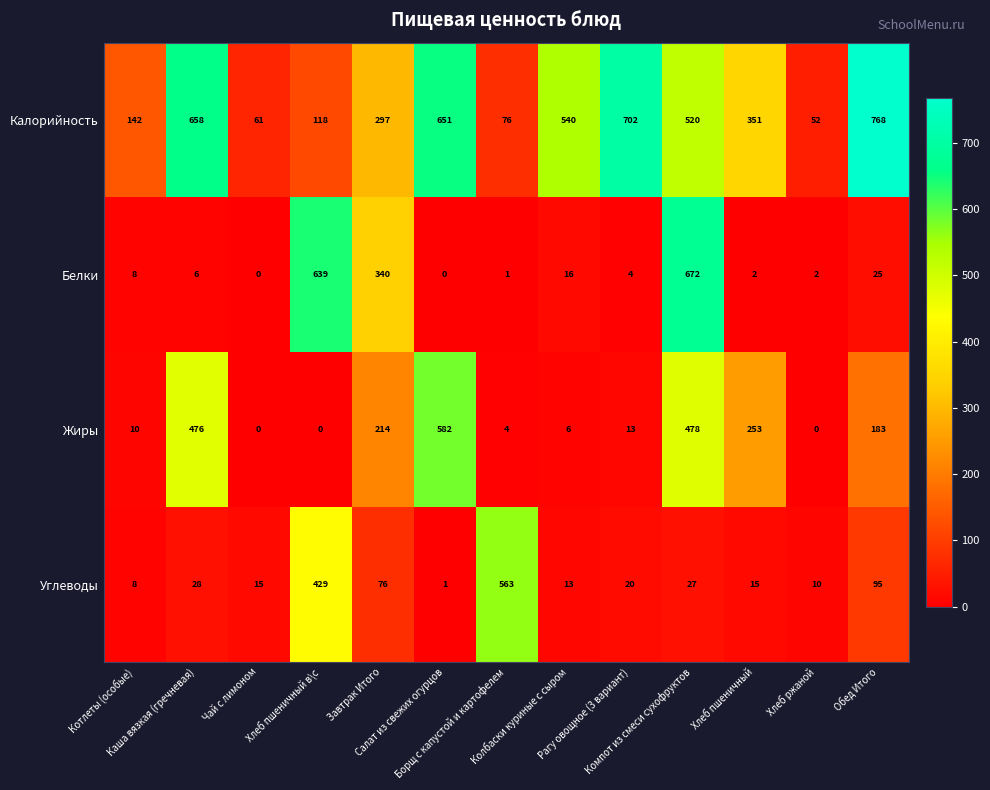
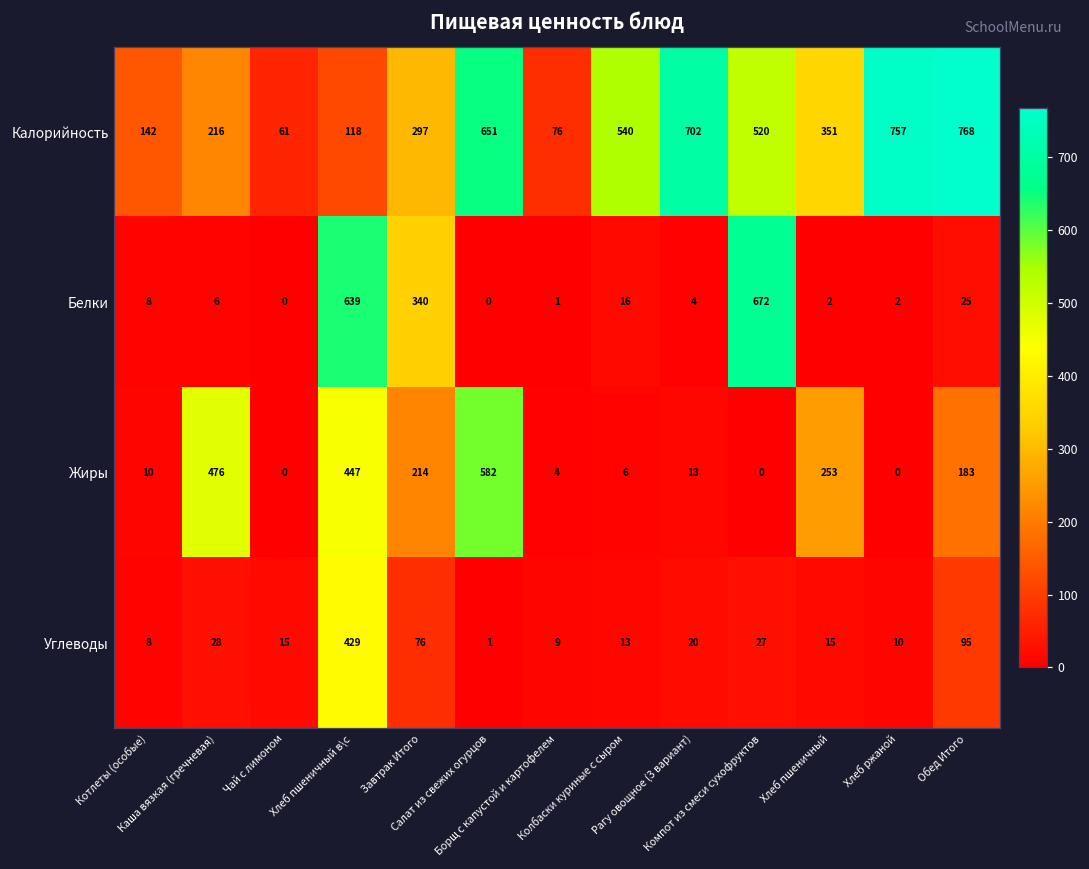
  {
    "Калорийность": {
      "Котлеты (особые)": 142,
-     "Каша вязкая (гречневая)": 658,
+     "Каша вязкая (гречневая)": 216,
      "Чай с лимоном": 61,
      "Хлеб пшеничный в\\с": 118,
      "Завтрак Итого": 297,
      "Салат из свежих огурцов": 651,
      "Борщ с капустой и картофелем": 76,
      "Колбаски куриные с сыром": 540,
      "Рагу овощное (3 вариант)": 702,
      "Компот из смеси сухофруктов": 520,
      "Хлеб пшеничный": 351,
-     "Хлеб ржаной": 52,
+     "Хлеб ржаной": 757,
      "Обед Итого": 768
    },
    "Белки": {
      "Котлеты (особые)": 8,
      "Каша вязкая (гречневая)": 6,
      "Чай с лимоном": 0,
      "Хлеб пшеничный в\\с": 639,
      "Завтрак Итого": 340,
      "Салат из свежих огурцов": 0,
      "Борщ с капустой и картофелем": 1,
      "Колбаски куриные с сыром": 16,
      "Рагу овощное (3 вариант)": 4,
      "Компот из смеси сухофруктов": 672,
      "Хлеб пшеничный": 2,
      "Хлеб ржаной": 2,
      "Обед Итого": 25
    },
    "Жиры": {
      "Котлеты (особые)": 10,
      "Каша вязкая (гречневая)": 476,
      "Чай с лимоном": 0,
-     "Хлеб пшеничный в\\с": 0,
+     "Хлеб пшеничный в\\с": 447,
      "Завтрак Итого": 214,
      "Салат из свежих огурцов": 582,
      "Борщ с капустой и картофелем": 4,
      "Колбаски куриные с сыром": 6,
      "Рагу овощное (3 вариант)": 13,
-     "Компот из смеси сухофруктов": 478,
+     "Компот из смеси сухофруктов": 0,
      "Хлеб пшеничный": 253,
      "Хлеб ржаной": 0,
      "Обед Итого": 183
    },
    "Углеводы": {
      "Котлеты (особые)": 8,
      "Каша вязкая (гречневая)": 28,
      "Чай с лимоном": 15,
      "Хлеб пшеничный в\\с": 429,
      "Завтрак Итого": 76,
      "Салат из свежих огурцов": 1,
-     "Борщ с капустой и картофелем": 563,
+     "Борщ с капустой и картофелем": 9,
      "Колбаски куриные с сыром": 13,
      "Рагу овощное (3 вариант)": 20,
      "Компот из смеси сухофруктов": 27,
      "Хлеб пшеничный": 15,
      "Хлеб ржаной": 10,
      "Обед Итого": 95
    }
  }
